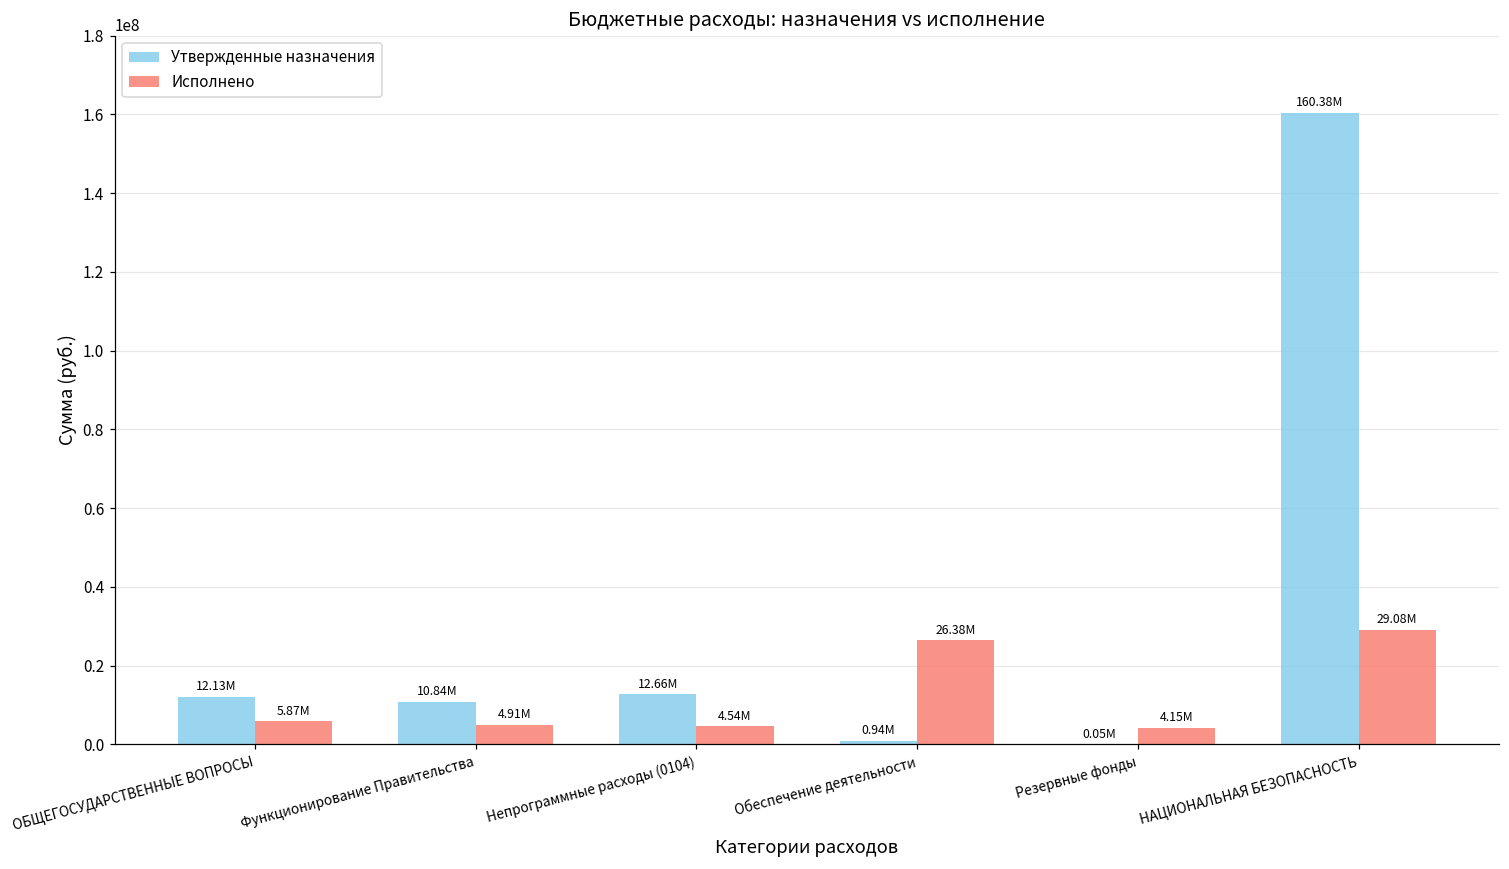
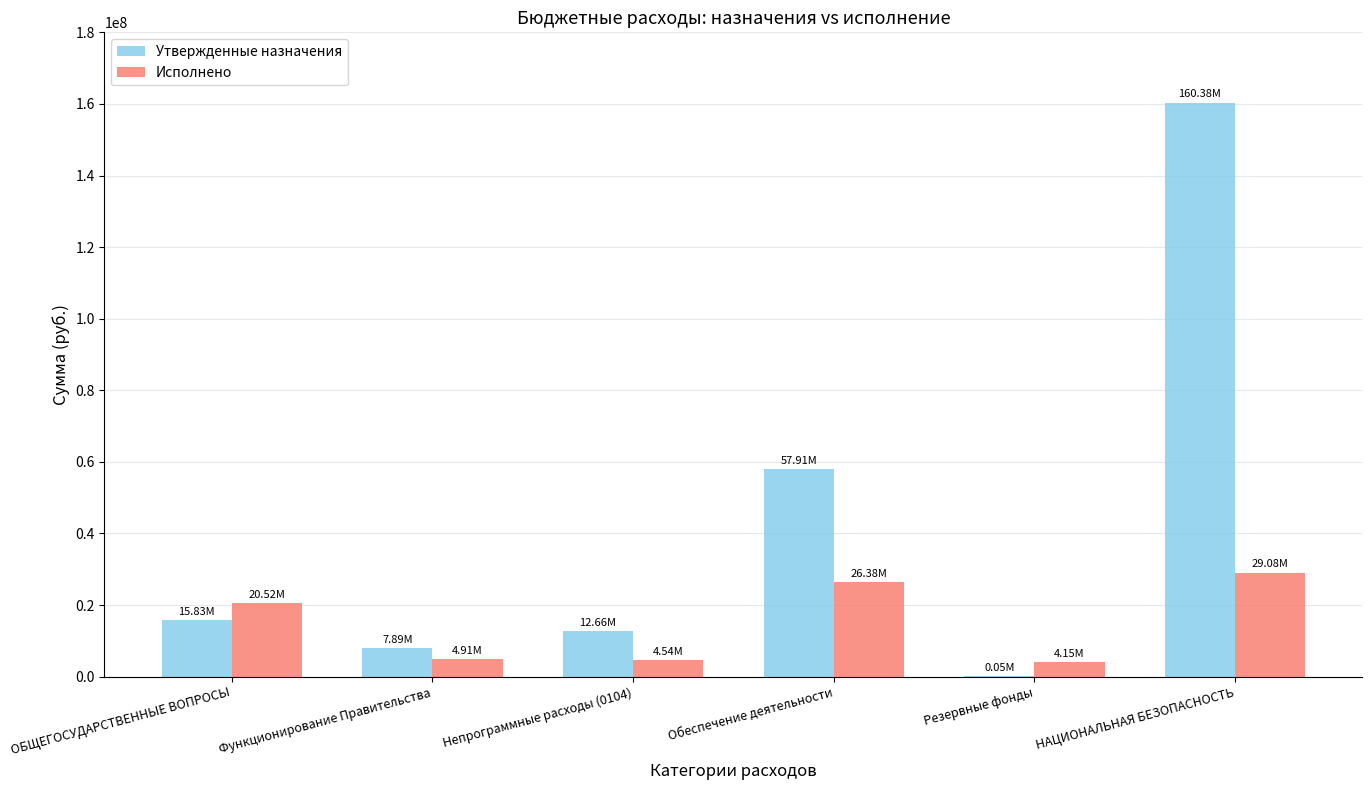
  {
    "Утвержденные назначения": {
-     "ОБЩЕГОСУДАРСТВЕННЫЕ ВОПРОСЫ": "12.13M",
-     "Функционирование Правительства": "10.84M",
+     "ОБЩЕГОСУДАРСТВЕННЫЕ ВОПРОСЫ": "15.83M",
+     "Функционирование Правительства": "7.89M",
      "Непрограммные расходы (0104)": "12.66M",
-     "Обеспечение деятельности": "0.94M",
+     "Обеспечение деятельности": "57.91M",
      "Резервные фонды": "0.05M",
      "НАЦИОНАЛЬНАЯ БЕЗОПАСНОСТЬ": "160.38M"
    },
    "Исполнено": {
-     "ОБЩЕГОСУДАРСТВЕННЫЕ ВОПРОСЫ": "5.87M",
+     "ОБЩЕГОСУДАРСТВЕННЫЕ ВОПРОСЫ": "20.52M",
      "Функционирование Правительства": "4.91M",
      "Непрограммные расходы (0104)": "4.54M",
      "Обеспечение деятельности": "26.38M",
      "Резервные фонды": "4.15M",
      "НАЦИОНАЛЬНАЯ БЕЗОПАСНОСТЬ": "29.08M"
    }
  }
